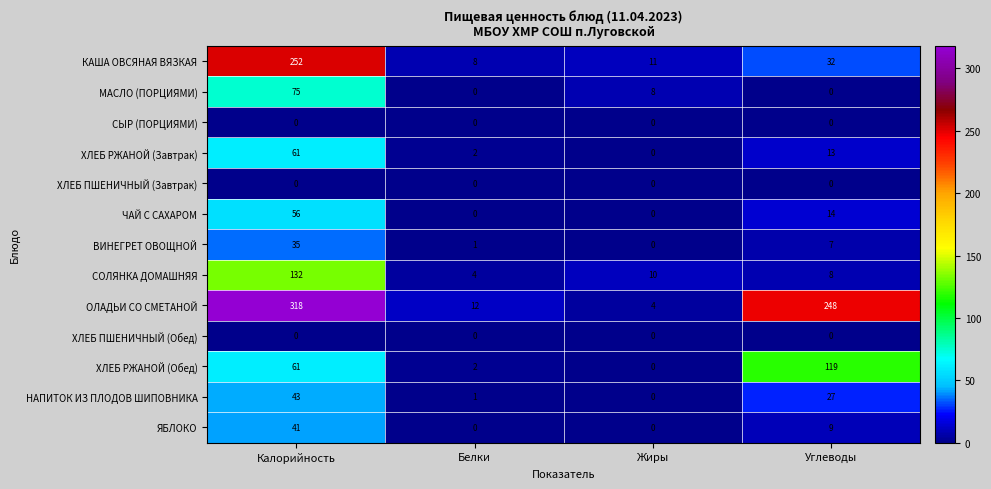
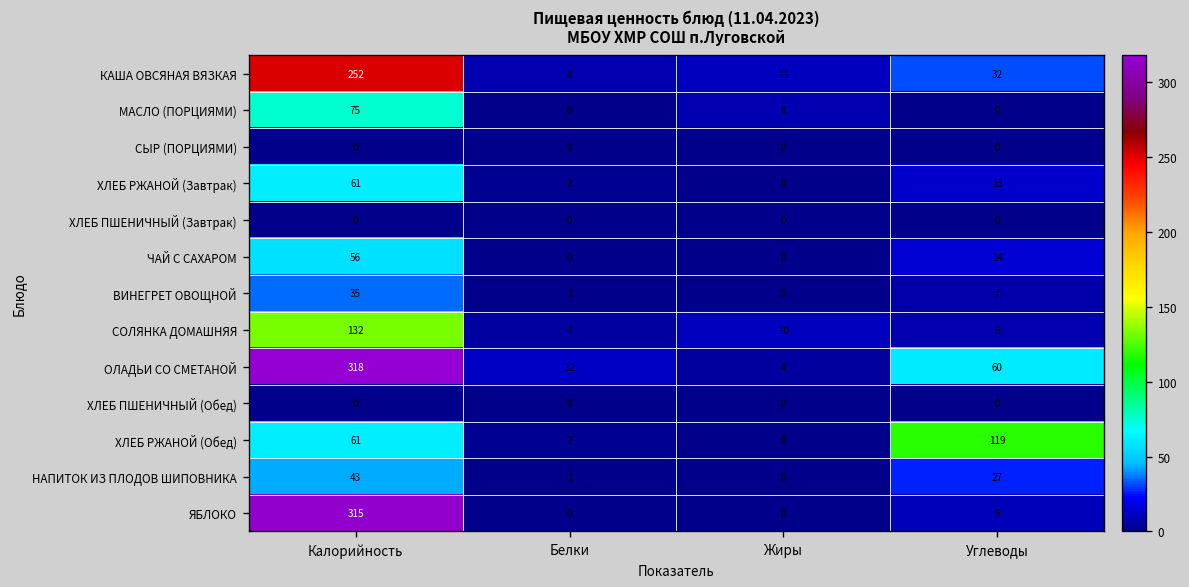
  {
    "КАША ОВСЯНАЯ ВЯЗКАЯ": {
      "Калорийность": 252,
      "Белки": 8,
      "Жиры": 11,
      "Углеводы": 32
    },
    "МАСЛО (ПОРЦИЯМИ)": {
      "Калорийность": 75,
      "Белки": 0,
      "Жиры": 8,
      "Углеводы": 0
    },
    "СЫР (ПОРЦИЯМИ)": {
      "Калорийность": 0,
      "Белки": 0,
      "Жиры": 0,
      "Углеводы": 0
    },
    "ХЛЕБ РЖАНОЙ (Завтрак)": {
      "Калорийность": 61,
      "Белки": 2,
      "Жиры": 0,
      "Углеводы": 13
    },
    "ХЛЕБ ПШЕНИЧНЫЙ (Завтрак)": {
      "Калорийность": 0,
      "Белки": 0,
      "Жиры": 0,
      "Углеводы": 0
    },
    "ЧАЙ С САХАРОМ": {
      "Калорийность": 56,
      "Белки": 0,
      "Жиры": 0,
      "Углеводы": 14
    },
    "ВИНЕГРЕТ ОВОЩНОЙ": {
      "Калорийность": 35,
      "Белки": 1,
      "Жиры": 0,
      "Углеводы": 7
    },
    "СОЛЯНКА ДОМАШНЯЯ": {
      "Калорийность": 132,
      "Белки": 4,
      "Жиры": 10,
      "Углеводы": 8
    },
    "ОЛАДЬИ СО СМЕТАНОЙ": {
      "Калорийность": 318,
      "Белки": 12,
      "Жиры": 4,
-     "Углеводы": 248
+     "Углеводы": 60
    },
    "ХЛЕБ ПШЕНИЧНЫЙ (Обед)": {
      "Калорийность": 0,
      "Белки": 0,
      "Жиры": 0,
      "Углеводы": 0
    },
    "ХЛЕБ РЖАНОЙ (Обед)": {
      "Калорийность": 61,
      "Белки": 2,
      "Жиры": 0,
      "Углеводы": 119
    },
    "НАПИТОК ИЗ ПЛОДОВ ШИПОВНИКА": {
      "Калорийность": 43,
      "Белки": 1,
      "Жиры": 0,
      "Углеводы": 27
    },
    "ЯБЛОКО": {
-     "Калорийность": 41,
+     "Калорийность": 315,
      "Белки": 0,
      "Жиры": 0,
      "Углеводы": 9
    }
  }
